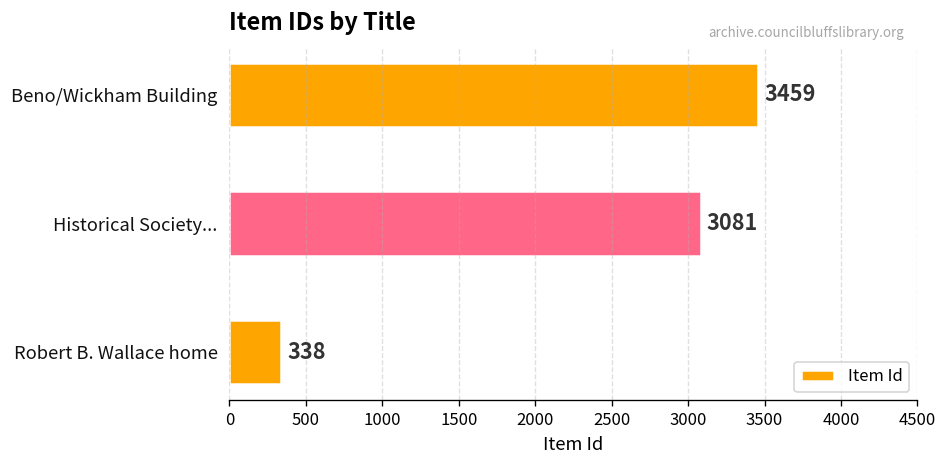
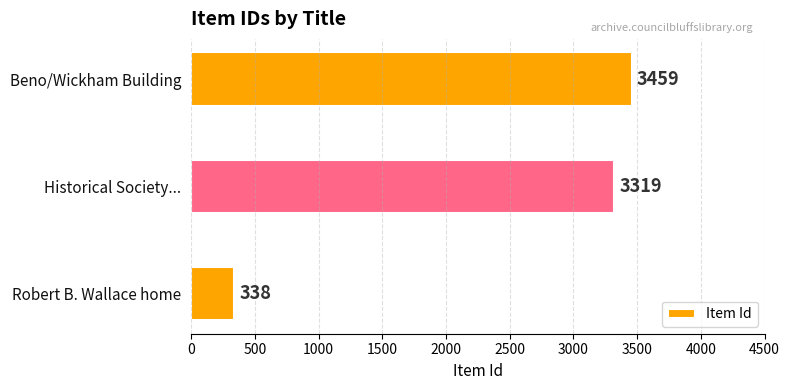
  {
    "Beno/Wickham Building": 3459,
-   "Historical Society...": 3081,
+   "Historical Society...": 3319,
    "Robert B. Wallace home": 338
  }
